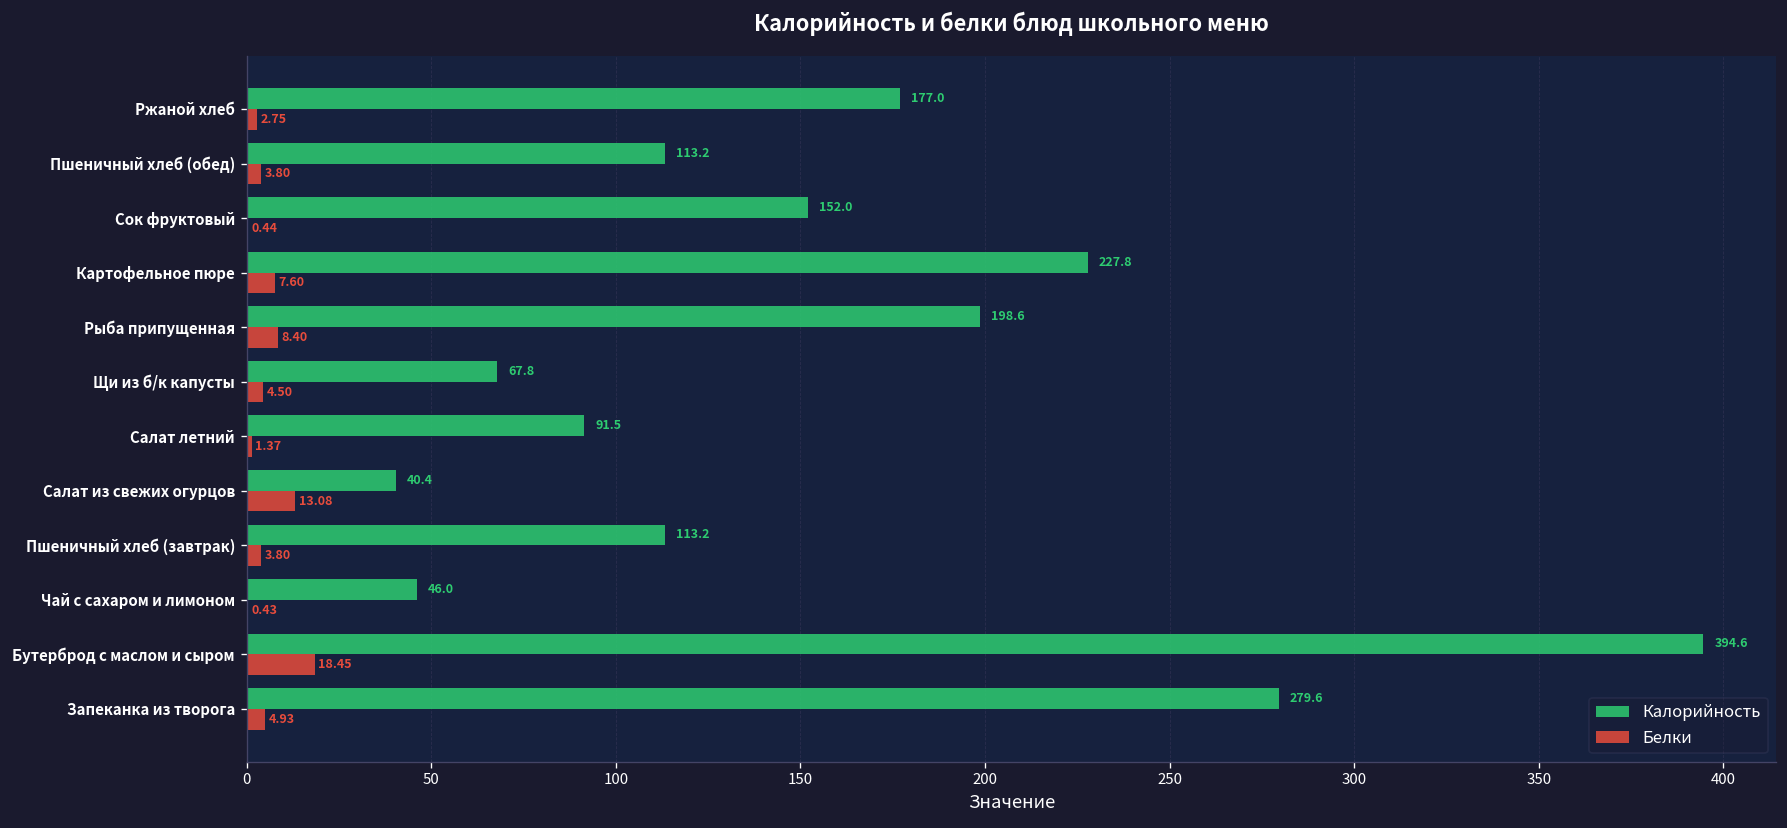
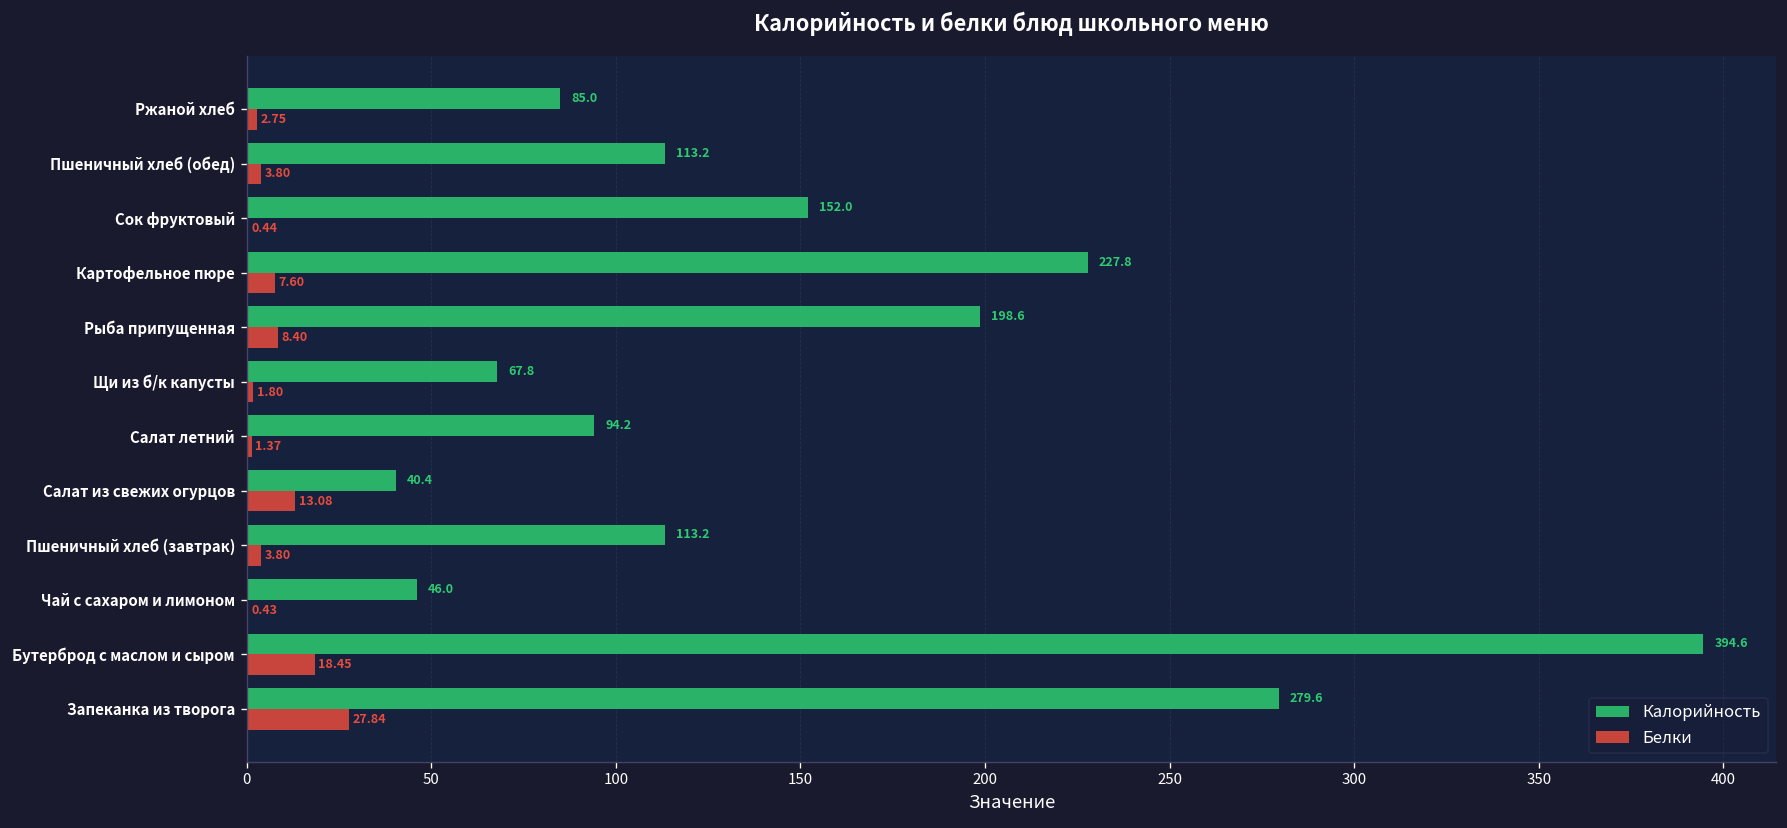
  {
    "Калорийность": {
-     "Ржаной хлеб": 177.0,
+     "Ржаной хлеб": 85.0,
      "Пшеничный хлеб (обед)": 113.2,
      "Сок фруктовый": 152.0,
      "Картофельное пюре": 227.8,
      "Рыба припущенная": 198.6,
      "Щи из б/к капусты": 67.8,
-     "Салат летний": 91.5,
+     "Салат летний": 94.2,
      "Салат из свежих огурцов": 40.4,
      "Пшеничный хлеб (завтрак)": 113.2,
      "Чай с сахаром и лимоном": 46.0,
      "Бутерброд с маслом и сыром": 394.6,
      "Запеканка из творога": 279.6
    },
    "Белки": {
      "Ржаной хлеб": 2.75,
      "Пшеничный хлеб (обед)": 3.80,
      "Сок фруктовый": 0.44,
      "Картофельное пюре": 7.60,
      "Рыба припущенная": 8.40,
-     "Щи из б/к капусты": 4.50,
+     "Щи из б/к капусты": 1.80,
      "Салат летний": 1.37,
      "Салат из свежих огурцов": 13.08,
      "Пшеничный хлеб (завтрак)": 3.80,
      "Чай с сахаром и лимоном": 0.43,
      "Бутерброд с маслом и сыром": 18.45,
-     "Запеканка из творога": 4.93
+     "Запеканка из творога": 27.84
    }
  }
